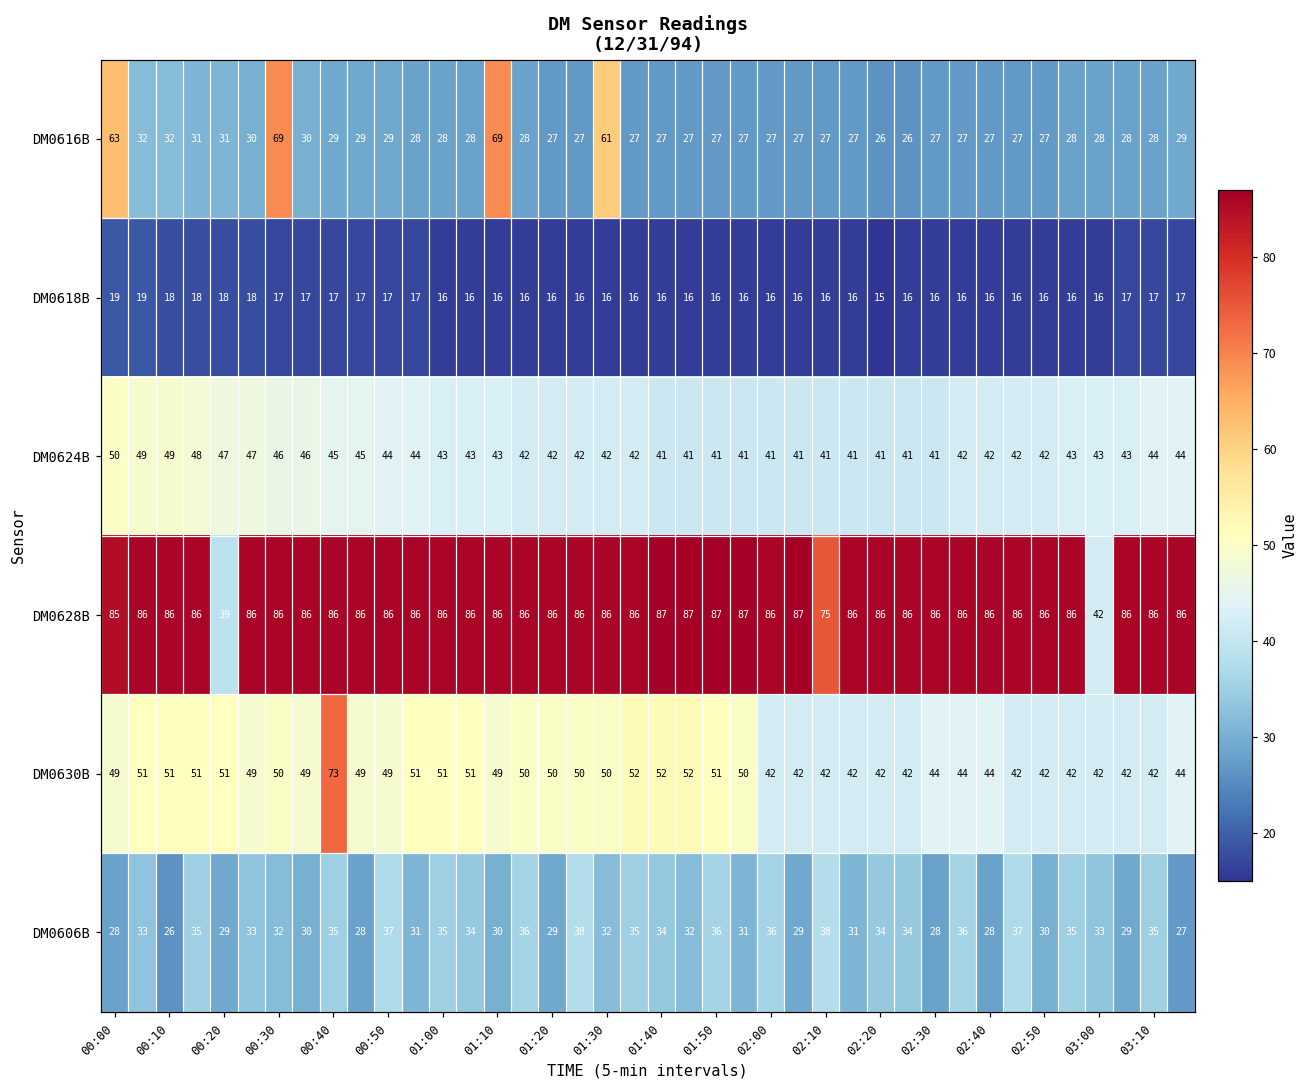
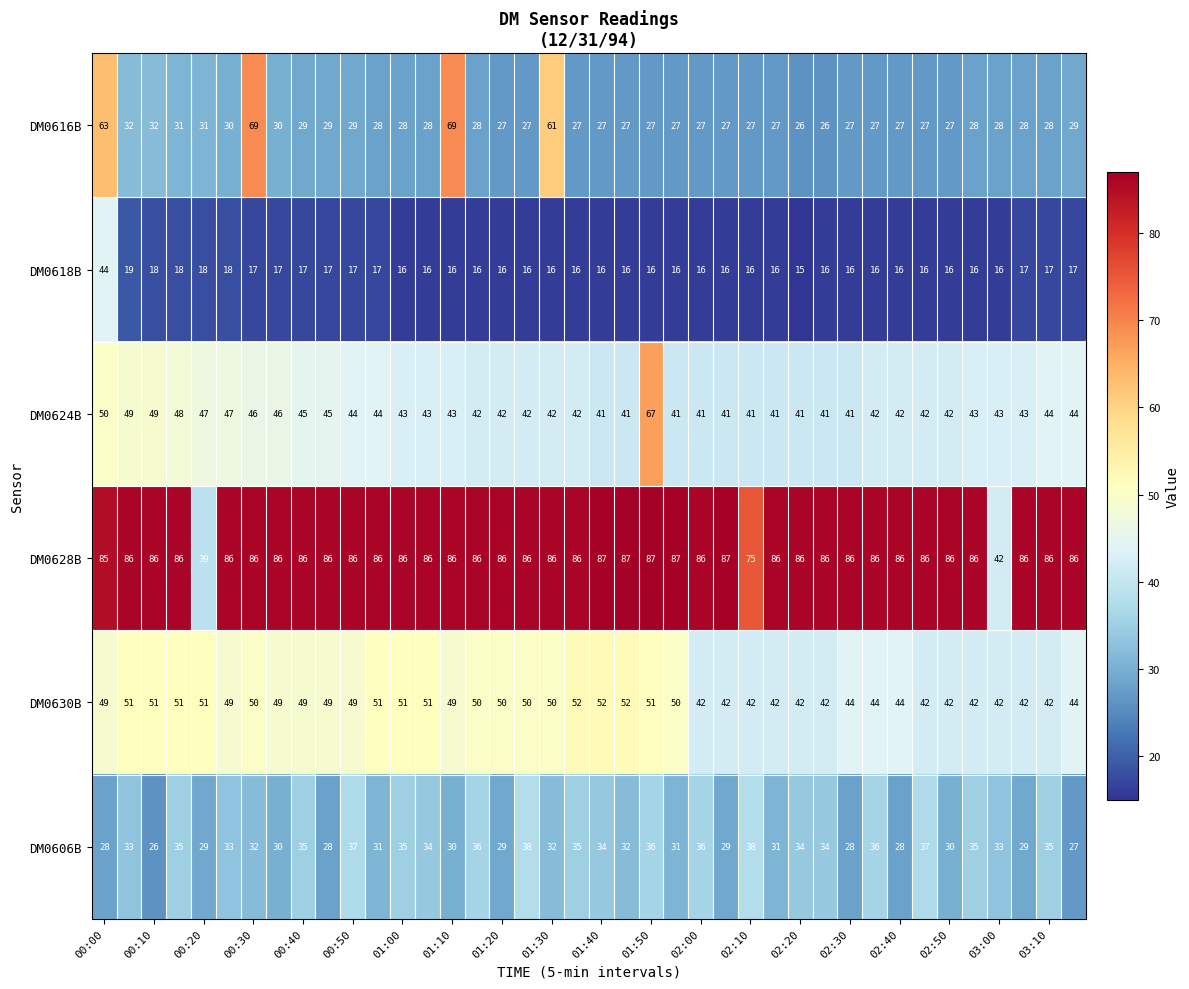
  {
    "DM0616B": {
      "00:00": 63,
      "00:10": 32,
      "00:20": 31,
      "00:30": 69,
      "00:40": 29,
      "00:50": 29,
      "01:00": 28,
      "01:10": 69,
      "01:20": 27,
      "01:30": 61,
      "01:40": 27,
      "01:50": 27,
      "02:00": 27,
      "02:10": 27,
      "02:20": 26,
      "02:30": 27,
      "02:40": 27,
      "02:50": 27,
      "03:00": 28,
      "03:10": 28
    },
    "DM0618B": {
-     "00:00": 19,
+     "00:00": 44,
      "00:10": 18,
      "00:20": 18,
      "00:30": 17,
      "00:40": 17,
      "00:50": 17,
      "01:00": 16,
      "01:10": 16,
      "01:20": 16,
      "01:30": 16,
      "01:40": 16,
      "01:50": 16,
      "02:00": 16,
      "02:10": 16,
      "02:20": 15,
      "02:30": 16,
      "02:40": 16,
      "02:50": 16,
      "03:00": 16,
      "03:10": 17
    },
    "DM0624B": {
      "00:00": 50,
      "00:10": 49,
      "00:20": 47,
      "00:30": 46,
      "00:40": 45,
      "00:50": 44,
      "01:00": 43,
      "01:10": 43,
      "01:20": 42,
      "01:30": 42,
      "01:40": 41,
-     "01:50": 41,
+     "01:50": 67,
      "02:00": 41,
      "02:10": 41,
      "02:20": 41,
      "02:30": 41,
      "02:40": 42,
      "02:50": 42,
      "03:00": 43,
      "03:10": 44
    },
    "DM0628B": {
      "00:00": 85,
      "00:10": 86,
      "00:20": 39,
      "00:30": 86,
      "00:40": 86,
      "00:50": 86,
      "01:00": 86,
      "01:10": 86,
      "01:20": 86,
      "01:30": 86,
      "01:40": 87,
      "01:50": 87,
      "02:00": 86,
      "02:10": 75,
      "02:20": 86,
      "02:30": 86,
      "02:40": 86,
      "02:50": 86,
      "03:00": 42,
      "03:10": 86
    },
    "DM0630B": {
      "00:00": 49,
      "00:10": 51,
      "00:20": 51,
      "00:30": 50,
-     "00:40": 73,
+     "00:40": 49,
      "00:50": 49,
      "01:00": 51,
      "01:10": 49,
      "01:20": 50,
      "01:30": 50,
      "01:40": 52,
      "01:50": 51,
      "02:00": 42,
      "02:10": 42,
      "02:20": 42,
      "02:30": 44,
      "02:40": 44,
      "02:50": 42,
      "03:00": 42,
      "03:10": 42
    },
    "DM0606B": {
      "00:00": 28,
      "00:10": 26,
      "00:20": 29,
      "00:30": 32,
      "00:40": 35,
      "00:50": 37,
      "01:00": 35,
      "01:10": 30,
      "01:20": 29,
      "01:30": 32,
      "01:40": 34,
      "01:50": 36,
      "02:00": 36,
      "02:10": 38,
      "02:20": 34,
      "02:30": 28,
      "02:40": 28,
      "02:50": 30,
      "03:00": 33,
      "03:10": 35
    }
  }
